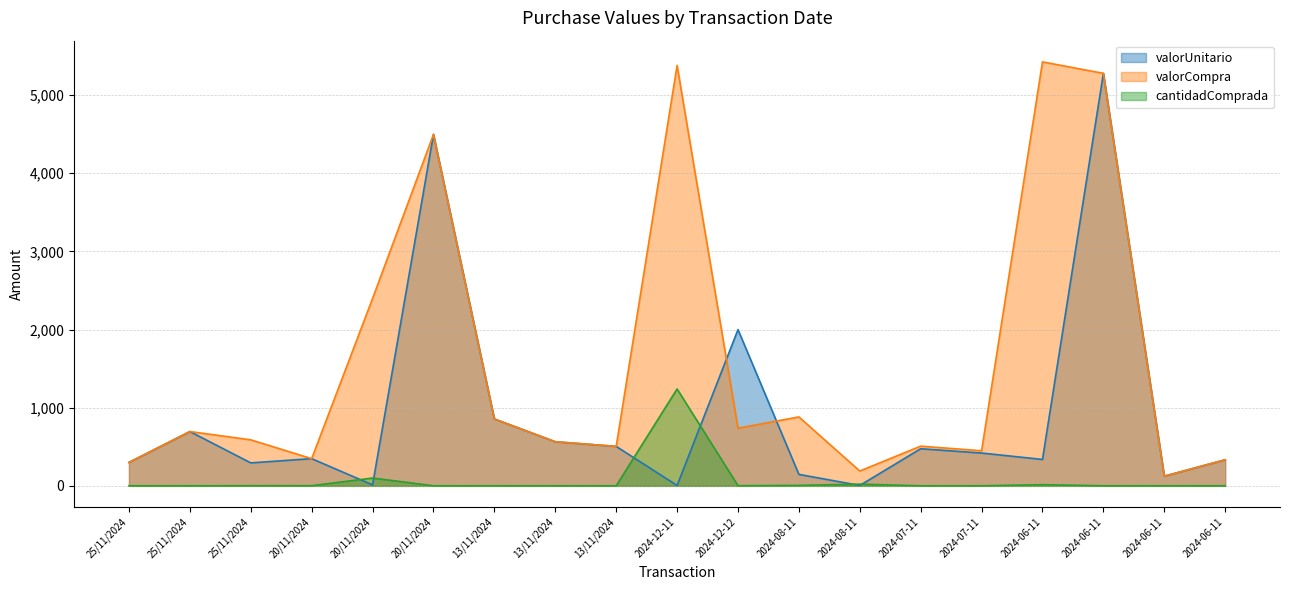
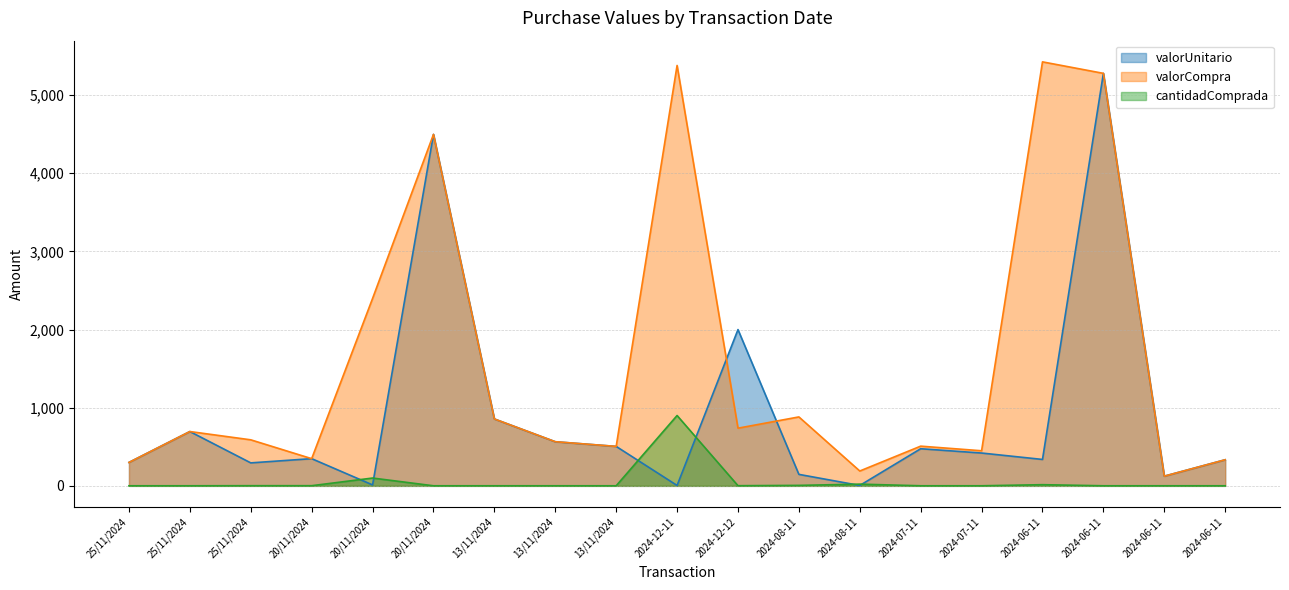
  {
    "valorUnitario": {
      "2024-12-11": "0",
      "2024-12-12": "2,000"
    },
    "valorCompra": {
      "2024-12-11": "5,400",
      "2024-12-12": "700"
    },
    "cantidadComprada": {
-     "2024-12-11": "1,200",
+     "2024-12-11": "900",
      "2024-12-12": "0"
    }
  }
